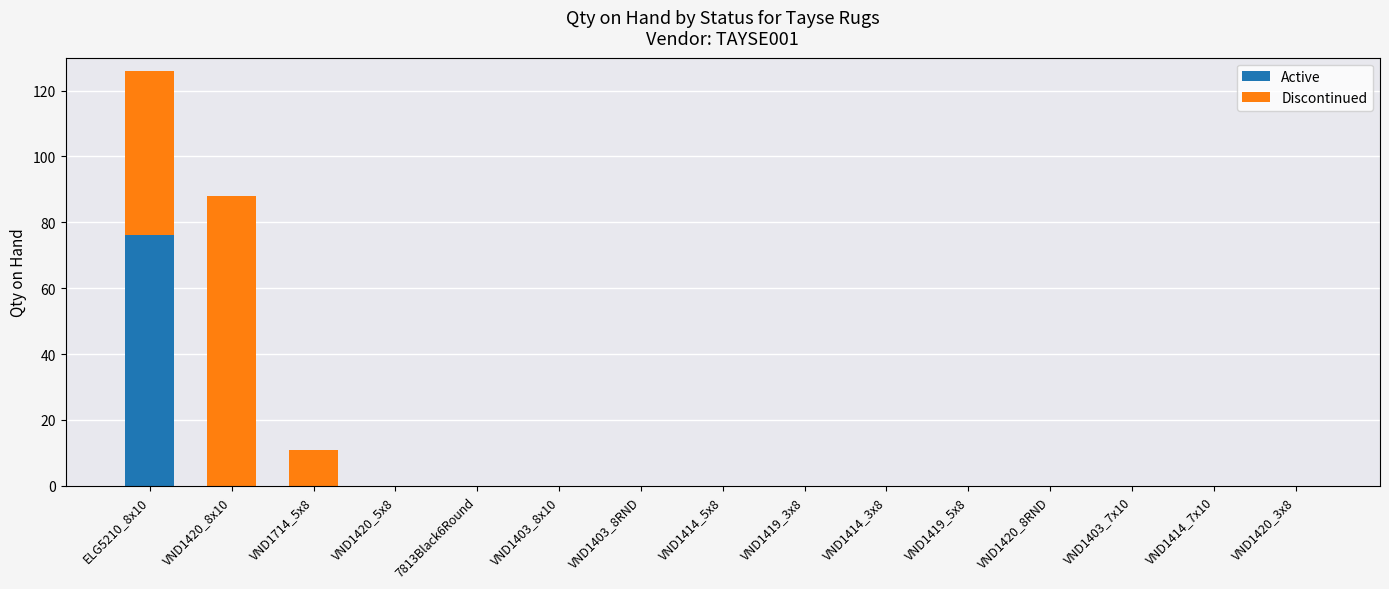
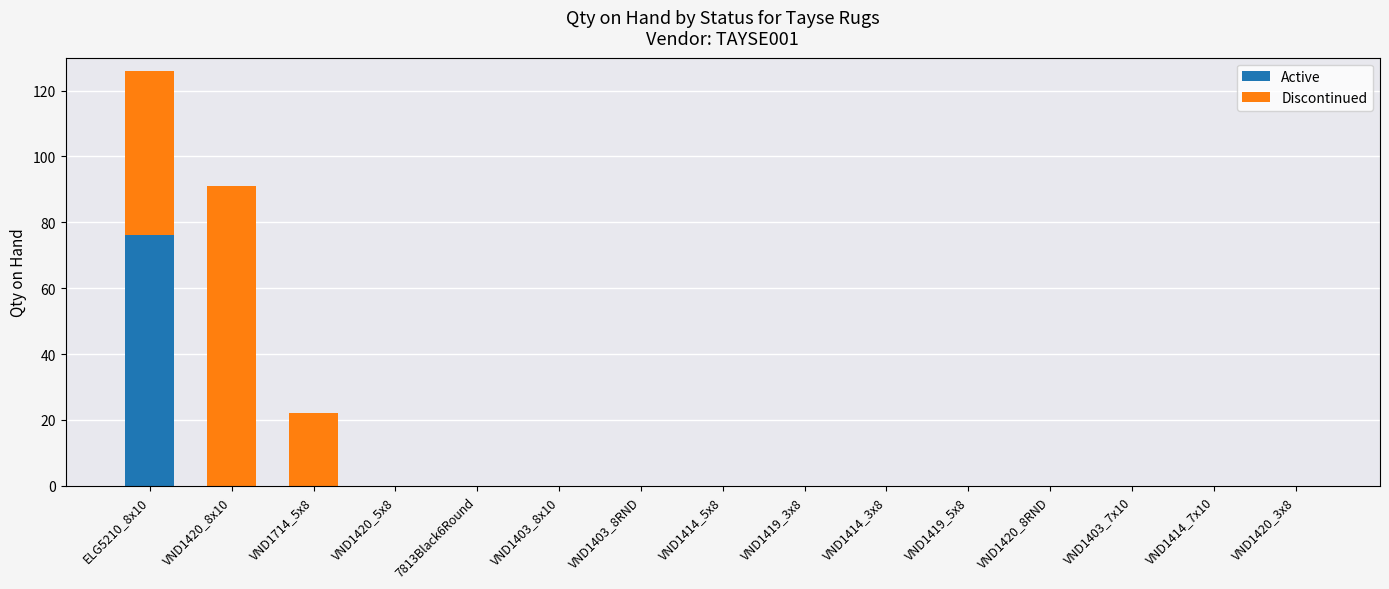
  {
    "Active": {
      "ELG5210_8x10": 76,
      "VND1420_8x10": 0,
      "VND1714_5x8": 0,
      "VND1420_5x8": 0,
      "7813Black6Round": 0,
      "VND1403_8x10": 0,
      "VND1403_8RND": 0,
      "VND1414_5x8": 0,
      "VND1419_3x8": 0,
      "VND1414_3x8": 0,
      "VND1419_5x8": 0,
      "VND1420_8RND": 0,
      "VND1403_7x10": 0,
      "VND1414_7x10": 0,
      "VND1420_3x8": 0
    },
    "Discontinued": {
      "ELG5210_8x10": 50,
-     "VND1420_8x10": 88,
-     "VND1714_5x8": 11,
+     "VND1420_8x10": 91,
+     "VND1714_5x8": 22,
      "VND1420_5x8": 0,
      "7813Black6Round": 0,
      "VND1403_8x10": 0,
      "VND1403_8RND": 0,
      "VND1414_5x8": 0,
      "VND1419_3x8": 0,
      "VND1414_3x8": 0,
      "VND1419_5x8": 0,
      "VND1420_8RND": 0,
      "VND1403_7x10": 0,
      "VND1414_7x10": 0,
      "VND1420_3x8": 0
    }
  }
